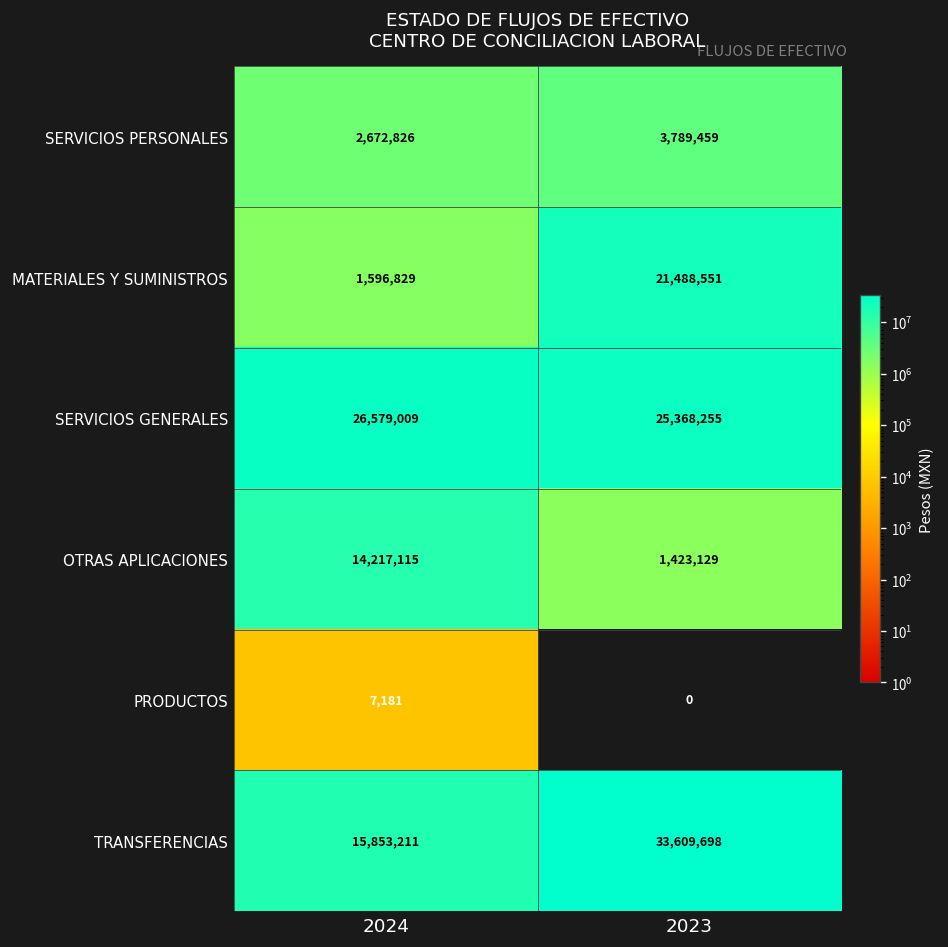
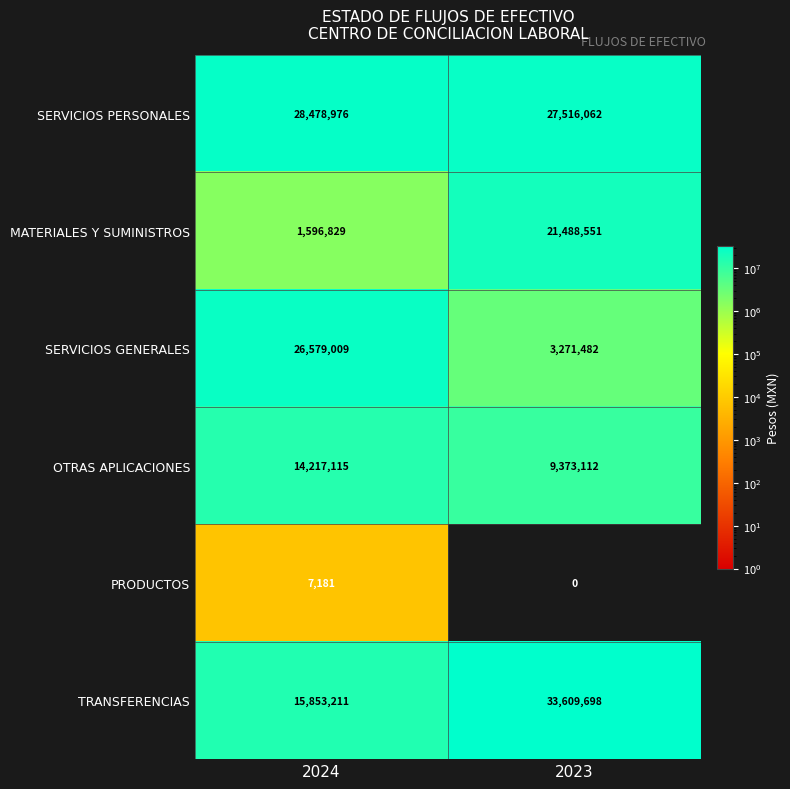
  {
    "SERVICIOS PERSONALES": {
-     "2024": "2,672,826",
-     "2023": "3,789,459"
+     "2024": "28,478,976",
+     "2023": "27,516,062"
    },
    "MATERIALES Y SUMINISTROS": {
      "2024": "1,596,829",
      "2023": "21,488,551"
    },
    "SERVICIOS GENERALES": {
      "2024": "26,579,009",
-     "2023": "25,368,255"
+     "2023": "3,271,482"
    },
    "OTRAS APLICACIONES": {
      "2024": "14,217,115",
-     "2023": "1,423,129"
+     "2023": "9,373,112"
    },
    "PRODUCTOS": {
      "2024": "7,181",
      "2023": "0"
    },
    "TRANSFERENCIAS": {
      "2024": "15,853,211",
      "2023": "33,609,698"
    }
  }
